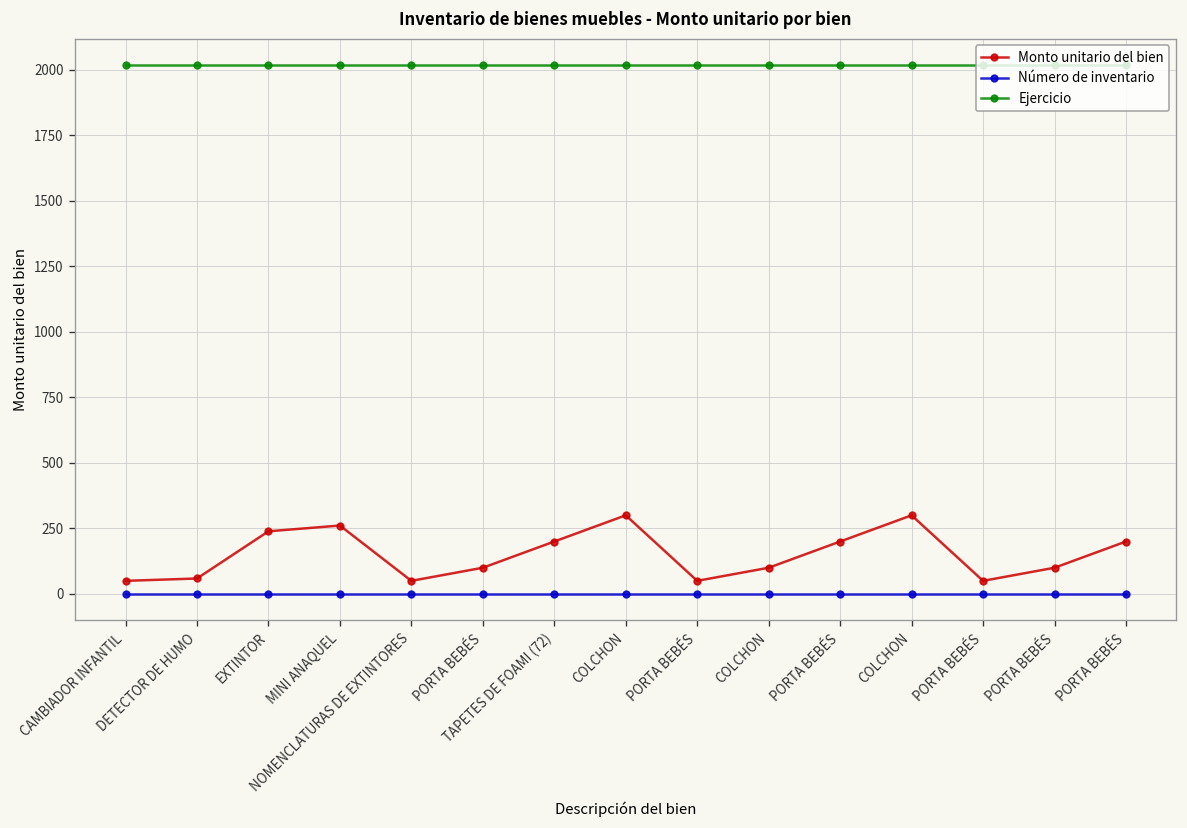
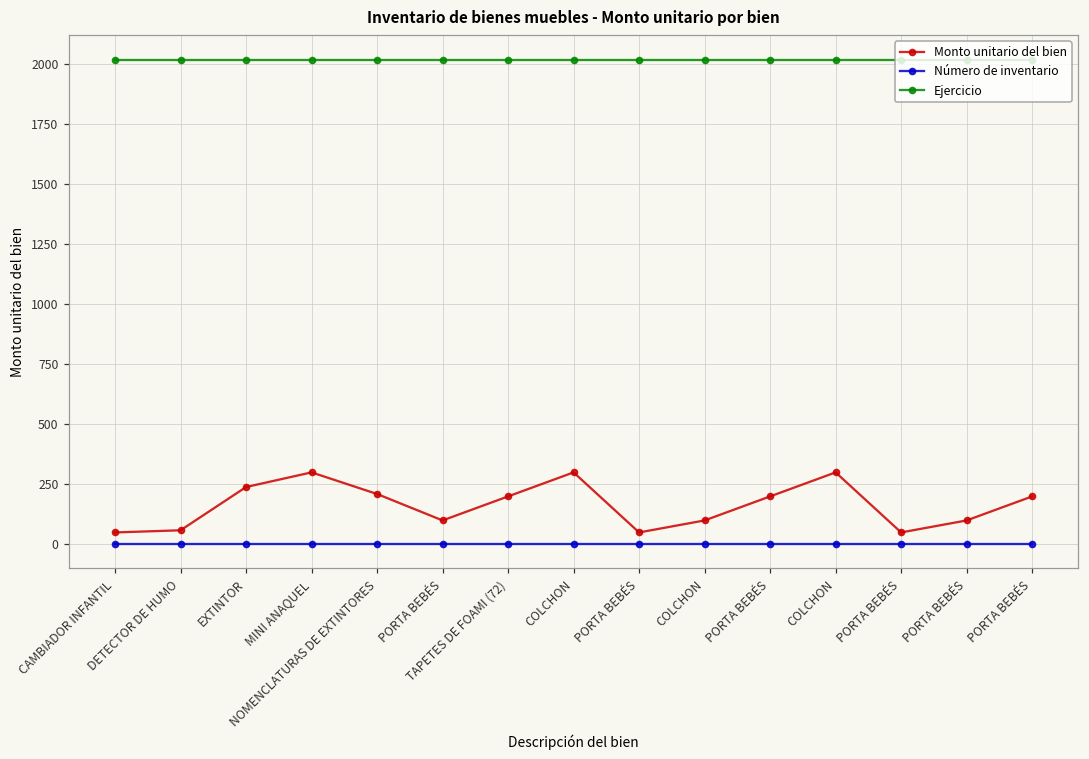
  {
    "Monto unitario del bien": {
      "CAMBIADOR INFANTIL": 50,
      "DETECTOR DE HUMO": 60,
      "EXTINTOR": 240,
-     "MINI ANAQUEL": 260,
-     "NOMENCLATURAS DE EXTINTORES": 50,
+     "MINI ANAQUEL": 300,
+     "NOMENCLATURAS DE EXTINTORES": 210,
      "TAPETES DE FOAMI (72)": 200
    },
    "Número de inventario": {
      "CAMBIADOR INFANTIL": 0,
      "DETECTOR DE HUMO": 0,
      "EXTINTOR": 0,
      "MINI ANAQUEL": 0,
      "NOMENCLATURAS DE EXTINTORES": 0,
      "TAPETES DE FOAMI (72)": 0
    },
    "Ejercicio": {
      "CAMBIADOR INFANTIL": 2020,
      "DETECTOR DE HUMO": 2020,
      "EXTINTOR": 2020,
      "MINI ANAQUEL": 2020,
      "NOMENCLATURAS DE EXTINTORES": 2020,
      "TAPETES DE FOAMI (72)": 2020
    }
  }
